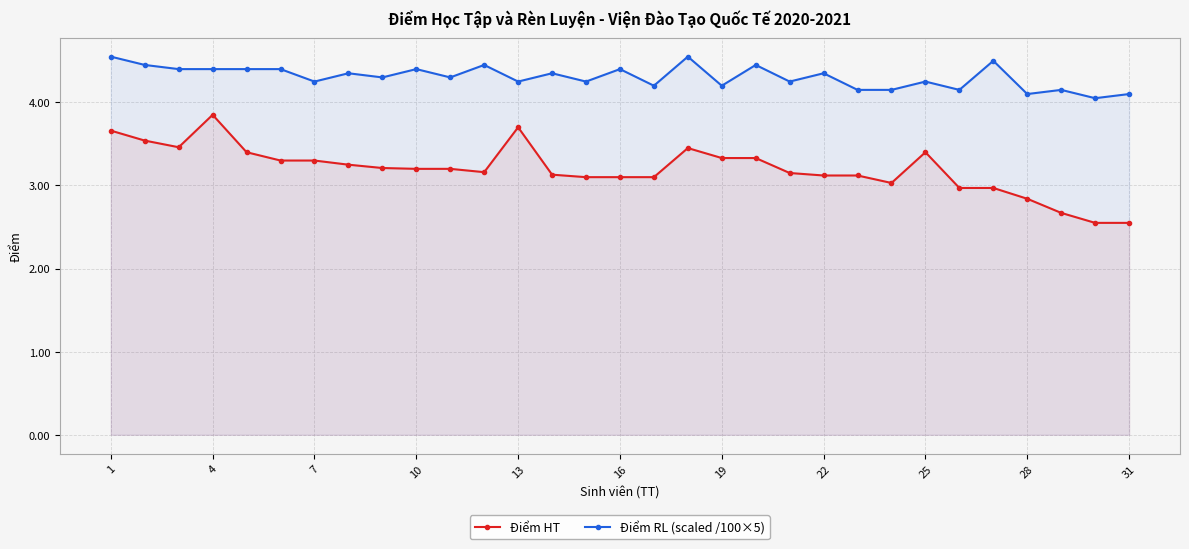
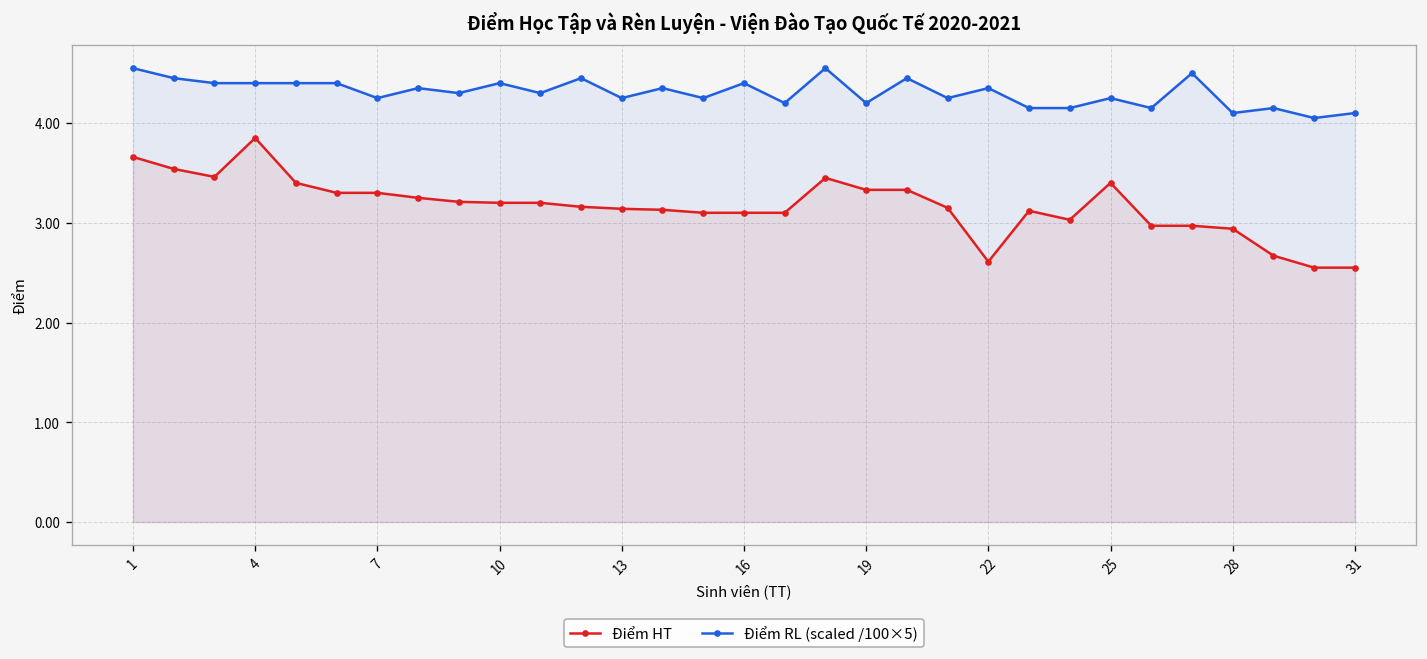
  {
    "Điểm HT": {
      "1": 3.7,
      "4": 3.9,
      "7": 3.3,
      "10": 3.2,
-     "13": 3.7,
+     "13": 3.1,
      "16": 3.1,
      "19": 3.3,
-     "22": 3.1,
+     "22": 2.6,
      "25": 3.4,
-     "28": 2.8,
+     "28": 2.9,
      "31": 2.6
    },
    "Điểm RL (scaled /100×5)": {
      "1": 4.6,
      "4": 4.4,
      "7": 4.3,
      "10": 4.4,
      "13": 4.3,
      "16": 4.4,
      "19": 4.2,
      "22": 4.4,
      "25": 4.3,
      "28": 4.1,
      "31": 4.1
    }
  }
